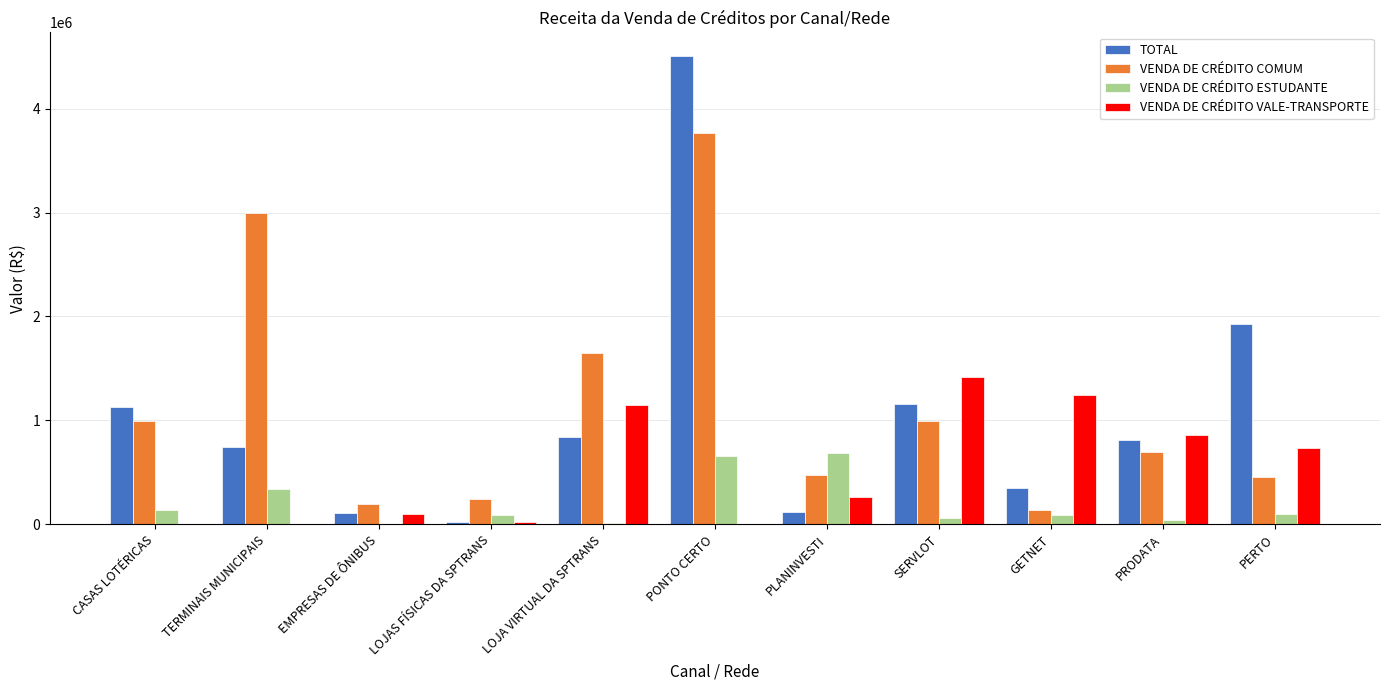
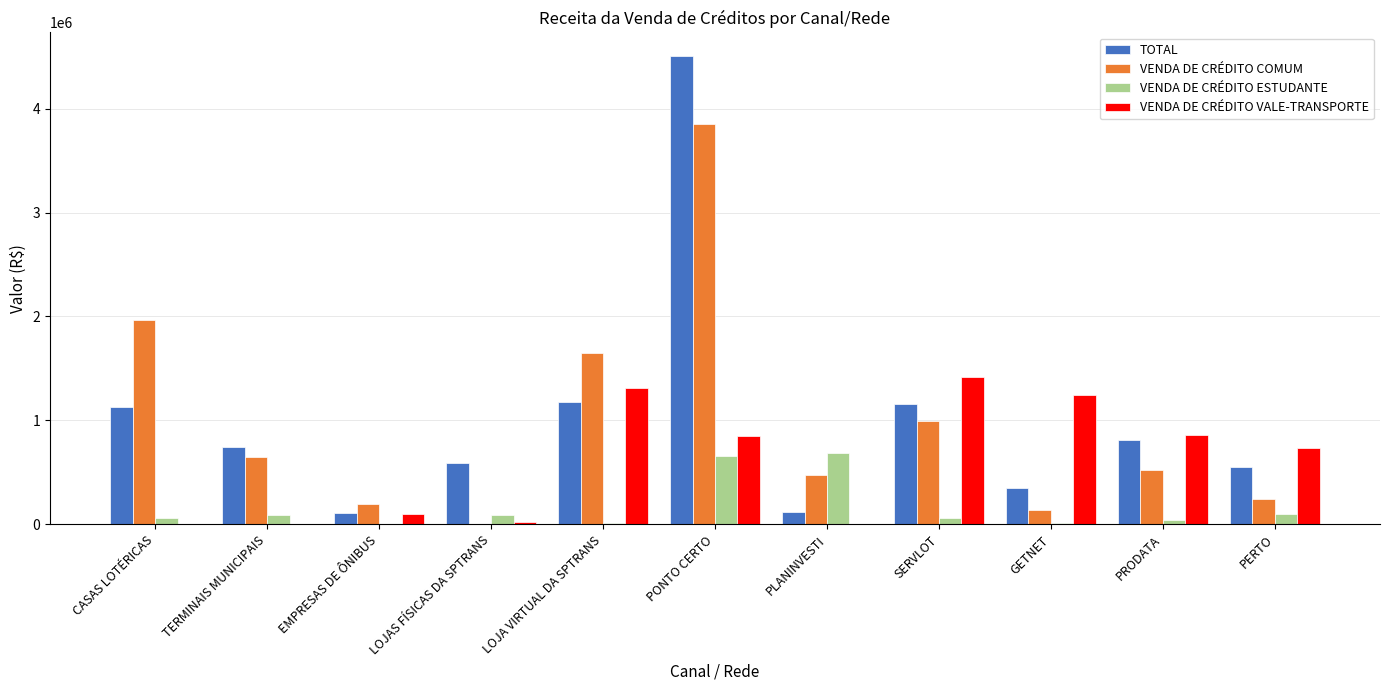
  {
    "TOTAL": {
      "CASAS LOTÉRICAS": 1130000,
      "TERMINAIS MUNICIPAIS": 740000,
      "EMPRESAS DE ÔNIBUS": 110000,
-     "LOJAS FÍSICAS DA SPTRANS": 30000,
-     "LOJA VIRTUAL DA SPTRANS": 840000,
+     "LOJAS FÍSICAS DA SPTRANS": 600000,
+     "LOJA VIRTUAL DA SPTRANS": 1170000,
      "PONTO CERTO": 4510000,
      "PLANINVESTI": 110000,
      "SERVLOT": 1160000,
      "GETNET": 350000,
      "PRODATA": 810000,
-     "PERTO": 1920000
+     "PERTO": 560000
    },
    "VENDA DE CRÉDITO COMUM": {
-     "CASAS LOTÉRICAS": 1000000,
-     "TERMINAIS MUNICIPAIS": 3000000,
+     "CASAS LOTÉRICAS": 1960000,
+     "TERMINAIS MUNICIPAIS": 650000,
      "EMPRESAS DE ÔNIBUS": 190000,
-     "LOJAS FÍSICAS DA SPTRANS": 240000,
+     "LOJAS FÍSICAS DA SPTRANS": 0,
      "LOJA VIRTUAL DA SPTRANS": 1650000,
-     "PONTO CERTO": 3770000,
+     "PONTO CERTO": 3850000,
      "PLANINVESTI": 470000,
      "SERVLOT": 990000,
      "GETNET": 140000,
-     "PRODATA": 690000,
-     "PERTO": 450000
+     "PRODATA": 520000,
+     "PERTO": 240000
    },
    "VENDA DE CRÉDITO ESTUDANTE": {
-     "CASAS LOTÉRICAS": 140000,
-     "TERMINAIS MUNICIPAIS": 340000,
+     "CASAS LOTÉRICAS": 60000,
+     "TERMINAIS MUNICIPAIS": 90000,
      "LOJAS FÍSICAS DA SPTRANS": 90000,
      "PONTO CERTO": 660000,
      "PLANINVESTI": 690000,
      "SERVLOT": 60000,
-     "GETNET": 90000,
+     "GETNET": 20000,
      "PRODATA": 40000,
      "PERTO": 100000
    },
    "VENDA DE CRÉDITO VALE-TRANSPORTE": {
      "CASAS LOTÉRICAS": 0,
      "TERMINAIS MUNICIPAIS": 0,
      "EMPRESAS DE ÔNIBUS": 100000,
      "LOJAS FÍSICAS DA SPTRANS": 30000,
-     "LOJA VIRTUAL DA SPTRANS": 1150000,
-     "PONTO CERTO": 0,
-     "PLANINVESTI": 260000,
+     "LOJA VIRTUAL DA SPTRANS": 1310000,
+     "PONTO CERTO": 860000,
+     "PLANINVESTI": 0,
      "SERVLOT": 1420000,
      "GETNET": 1250000,
      "PRODATA": 860000,
      "PERTO": 740000
    }
  }
